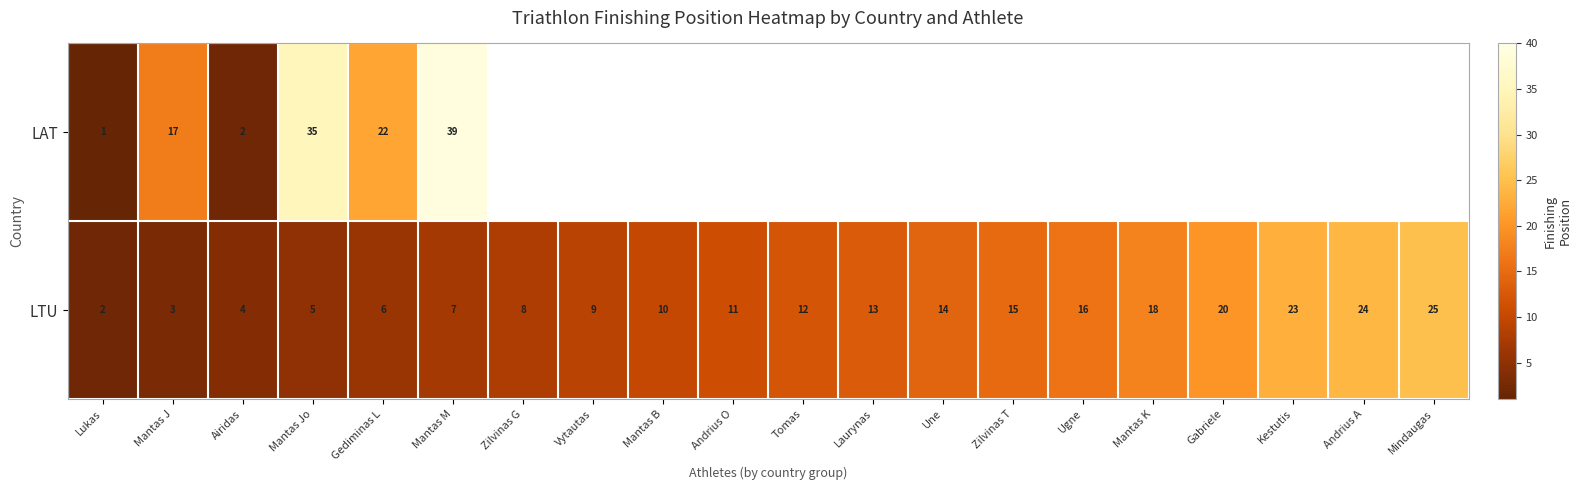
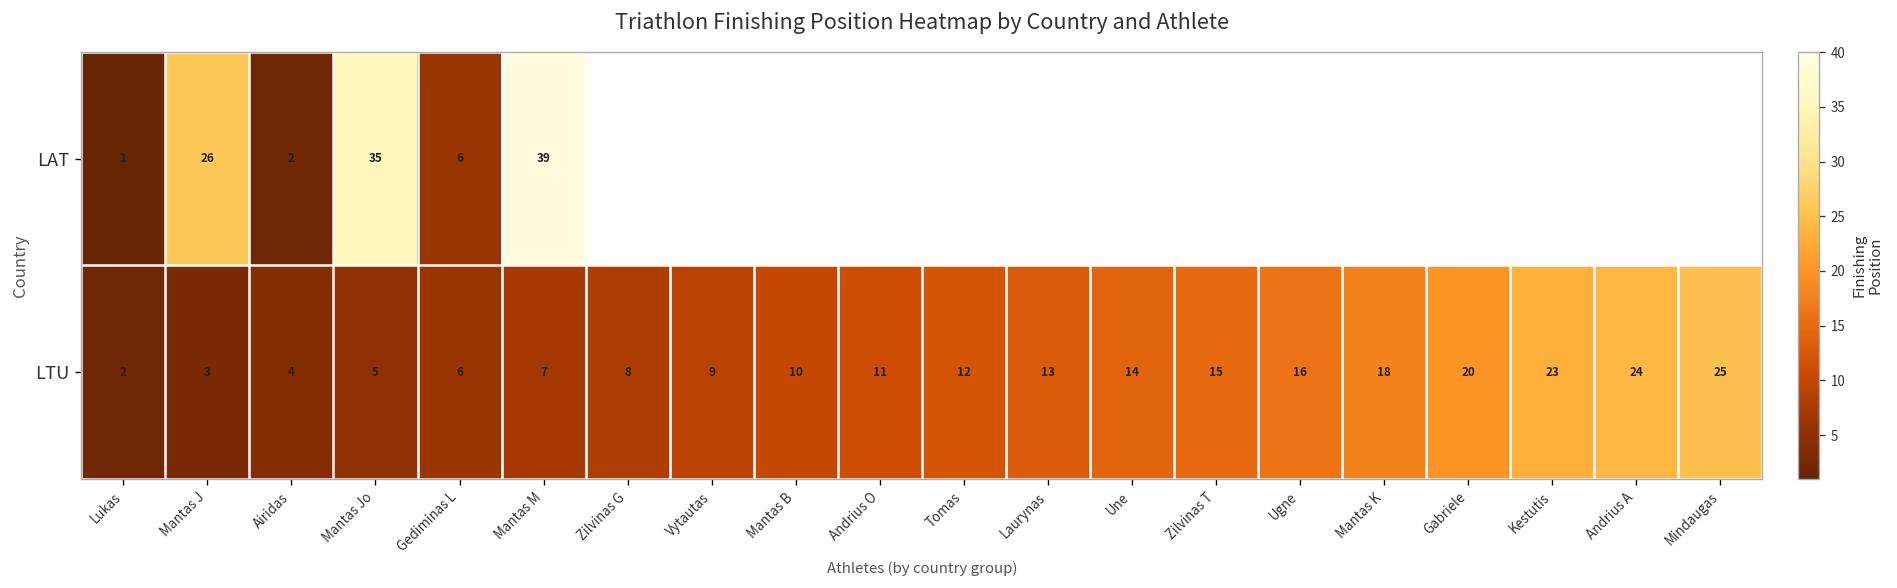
  {
    "LAT": {
      "Lukas": 1,
-     "Mantas J": 17,
+     "Mantas J": 26,
      "Airidas": 2,
      "Mantas Jo": 35,
-     "Gediminas L": 22,
+     "Gediminas L": 6,
      "Mantas M": 39
    },
    "LTU": {
      "Lukas": 2,
      "Mantas J": 3,
      "Airidas": 4,
      "Mantas Jo": 5,
      "Gediminas L": 6,
      "Mantas M": 7,
      "Zilvinas G": 8,
      "Vytautas": 9,
      "Mantas B": 10,
      "Andrius O": 11,
      "Tomas": 12,
      "Laurynas": 13,
      "Une": 14,
      "Zilvinas T": 15,
      "Ugne": 16,
      "Mantas K": 18,
      "Gabriele": 20,
      "Kestutis": 23,
      "Andrius A": 24,
      "Mindaugas": 25
    }
  }
